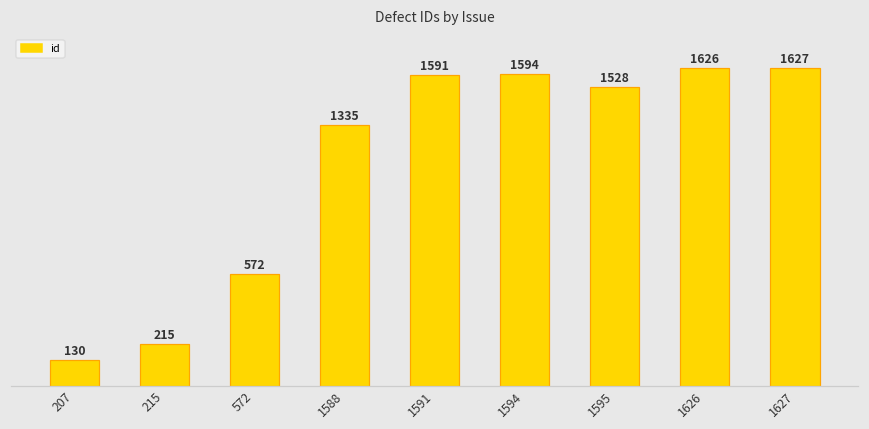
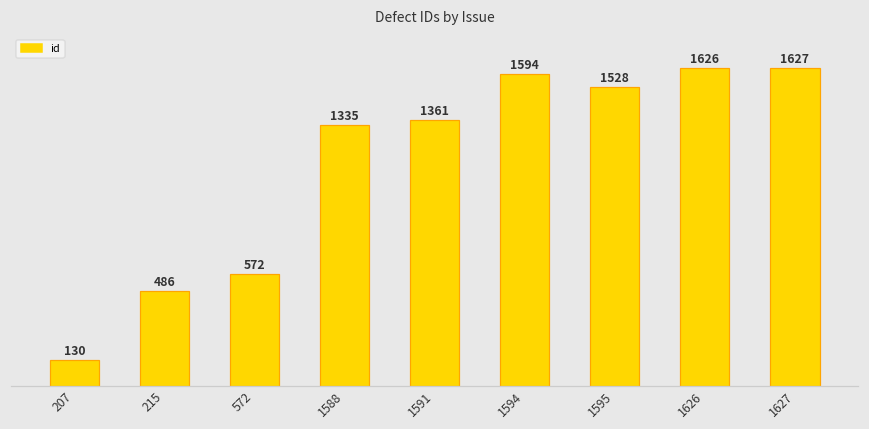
  {
    "207": 130,
-   "215": 215,
+   "215": 486,
    "572": 572,
    "1588": 1335,
-   "1591": 1591,
+   "1591": 1361,
    "1594": 1594,
    "1595": 1528,
    "1626": 1626,
    "1627": 1627
  }
